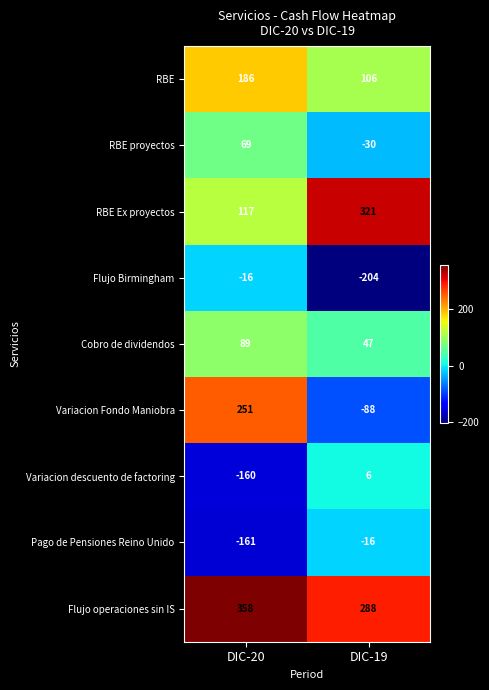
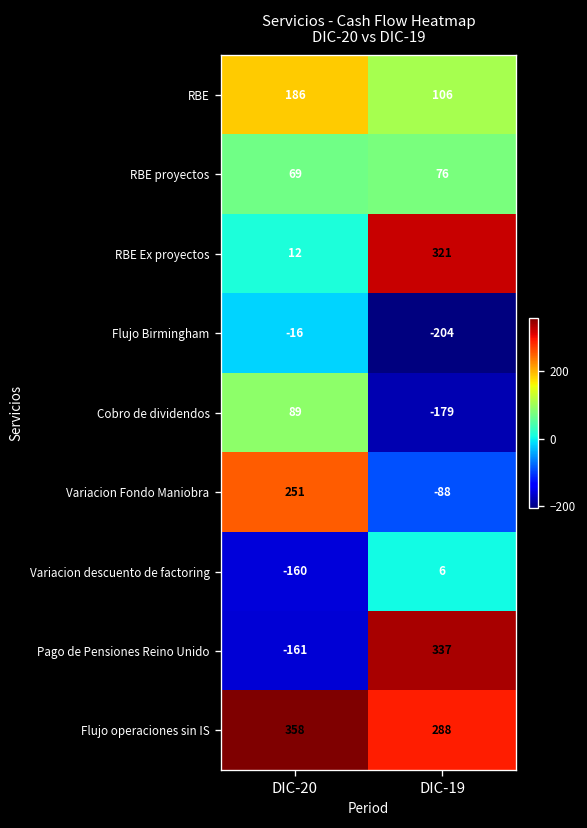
  {
    "RBE": {
      "DIC-20": 186,
      "DIC-19": 106
    },
    "RBE proyectos": {
      "DIC-20": 69,
-     "DIC-19": -30
+     "DIC-19": 76
    },
    "RBE Ex proyectos": {
-     "DIC-20": 117,
+     "DIC-20": 12,
      "DIC-19": 321
    },
    "Flujo Birmingham": {
      "DIC-20": -16,
      "DIC-19": -204
    },
    "Cobro de dividendos": {
      "DIC-20": 89,
-     "DIC-19": 47
+     "DIC-19": -179
    },
    "Variacion Fondo Maniobra": {
      "DIC-20": 251,
      "DIC-19": -88
    },
    "Variacion descuento de factoring": {
      "DIC-20": -160,
      "DIC-19": 6
    },
    "Pago de Pensiones Reino Unido": {
      "DIC-20": -161,
-     "DIC-19": -16
+     "DIC-19": 337
    },
    "Flujo operaciones sin IS": {
      "DIC-20": 358,
      "DIC-19": 288
    }
  }
